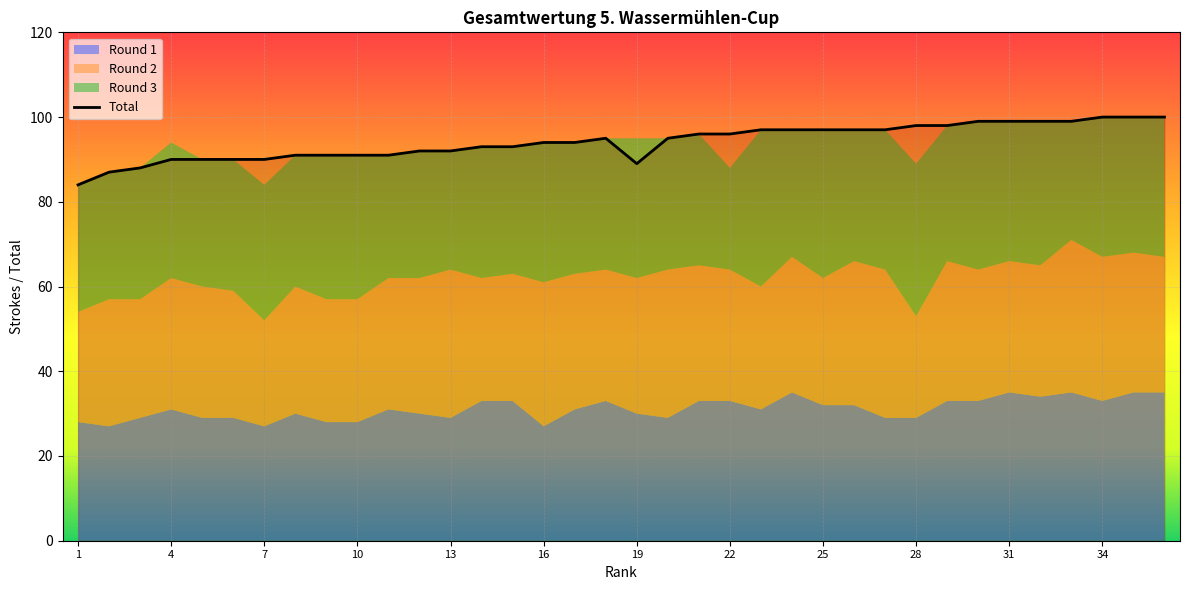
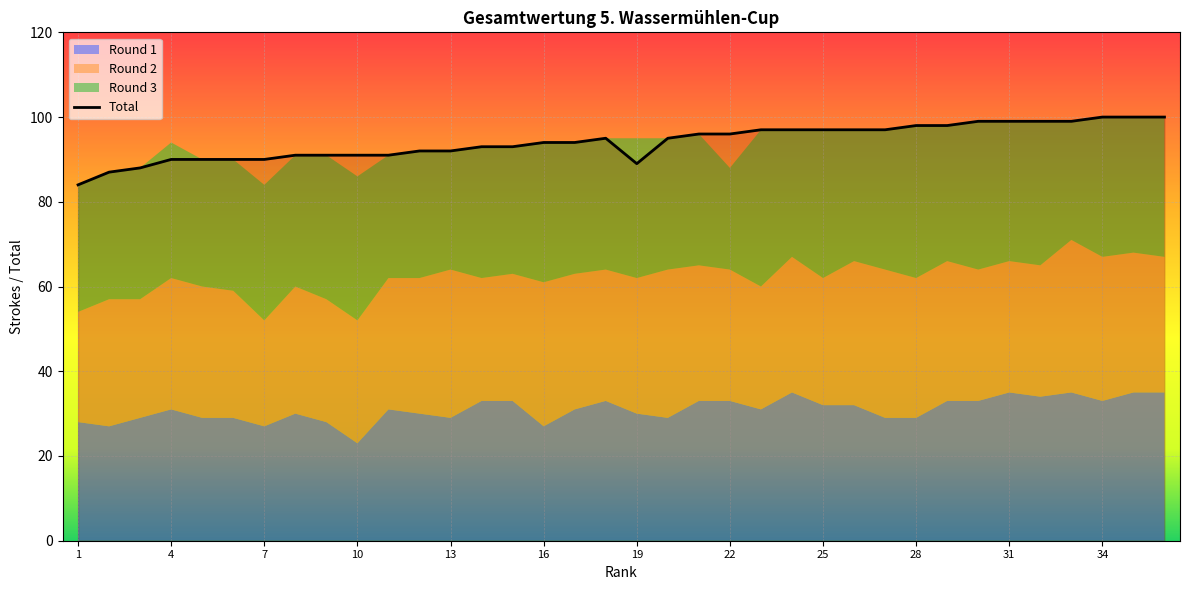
  {
    "Round 1": {
      "1": 28,
      "4": 31,
      "7": 27,
-     "10": 28,
+     "10": 23,
      "13": 29,
      "16": 27,
      "19": 30,
      "22": 33,
      "25": 32,
      "28": 29,
      "31": 35,
      "34": 33
    },
    "Round 2": {
      "1": 26,
      "4": 31,
      "7": 25,
      "10": 29,
      "13": 35,
      "16": 34,
      "19": 32,
      "22": 31,
      "25": 30,
-     "28": 24,
+     "28": 33,
      "31": 31,
      "34": 34
    },
    "Total": {
      "4": 90,
      "7": 90,
      "19": 89,
      "22": 96
    }
  }
